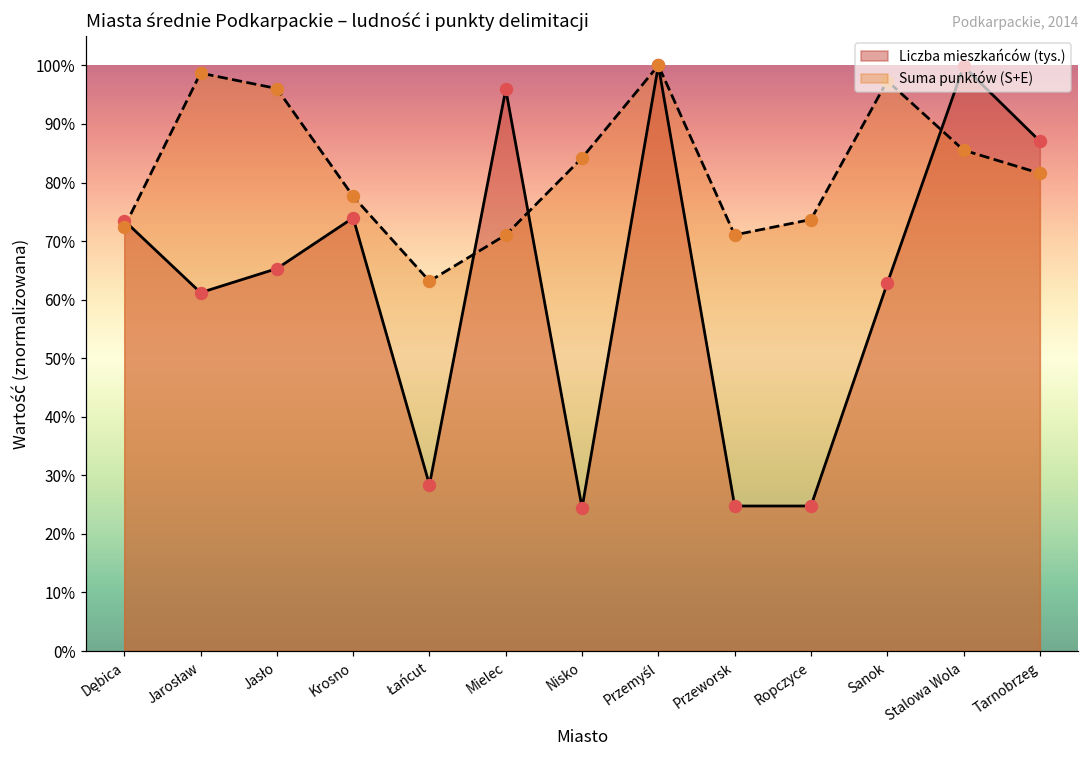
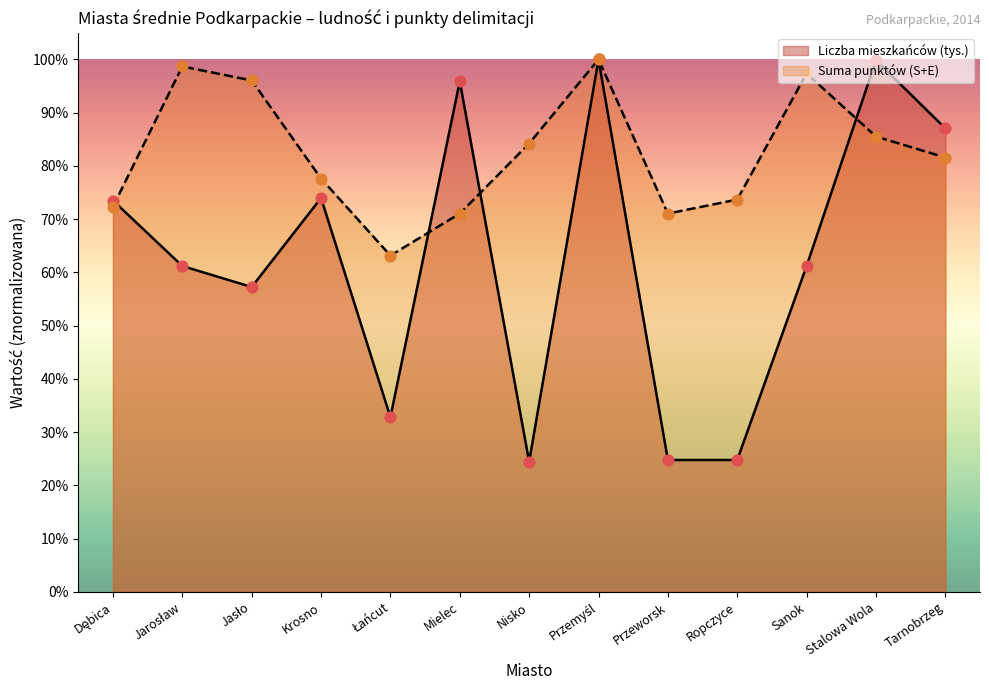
  {
    "Liczba mieszkańców (tys.)": {
      "Dębica": "74%",
      "Jarosław": "61%",
-     "Jasło": "65%",
+     "Jasło": "57%",
      "Krosno": "74%",
-     "Łańcut": "28%",
+     "Łańcut": "33%",
      "Mielec": "96%",
      "Nisko": "24%",
      "Przeworsk": "25%",
      "Ropczyce": "25%",
-     "Sanok": "63%",
+     "Sanok": "61%",
      "Tarnobrzeg": "87%"
    },
    "Suma punktów (S+E)": {
      "Dębica": "72%",
      "Jarosław": "99%",
      "Jasło": "96%",
      "Krosno": "78%",
      "Łańcut": "63%",
      "Mielec": "71%",
      "Nisko": "84%",
      "Przeworsk": "71%",
      "Ropczyce": "74%",
      "Stalowa Wola": "86%",
      "Tarnobrzeg": "82%"
    }
  }
